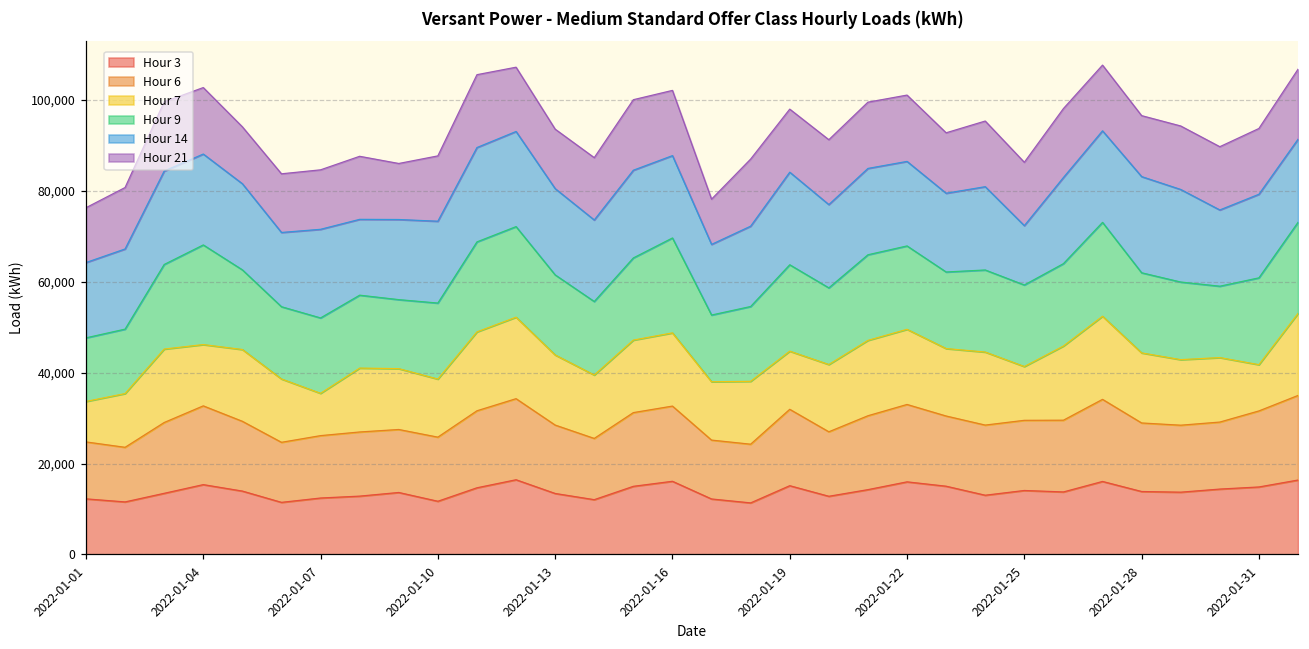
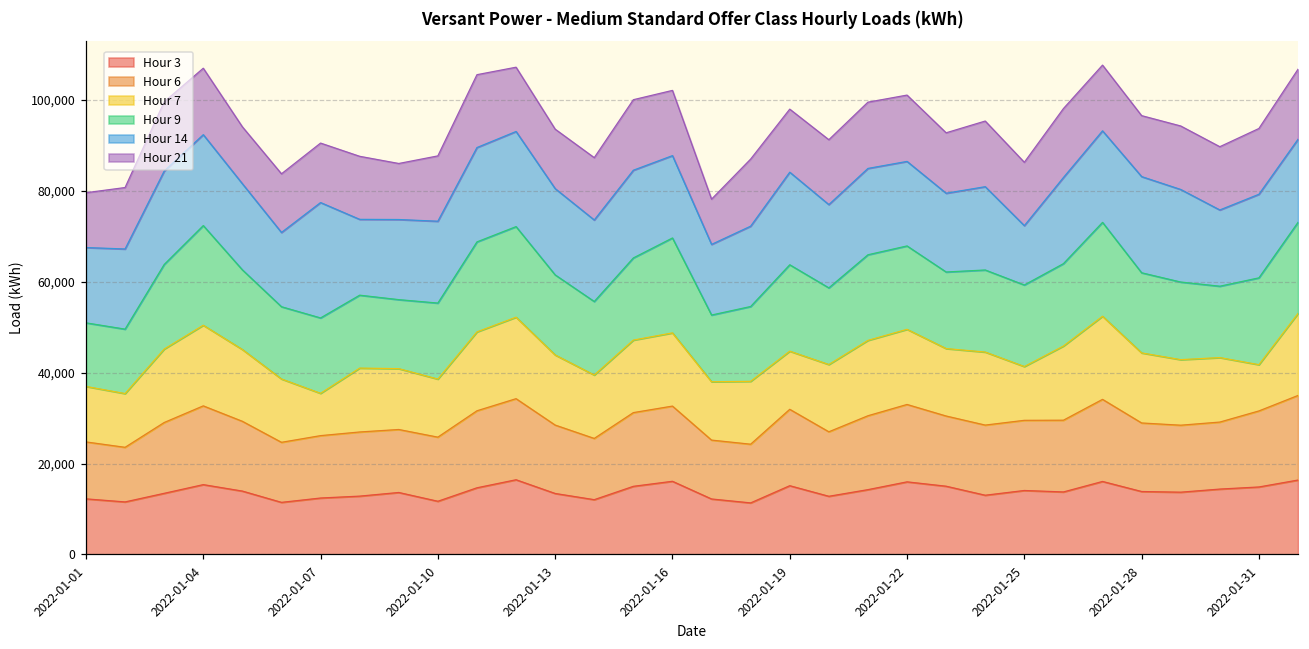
  {
    "Hour 7": {
-     "2022-01-01": "9,000",
-     "2022-01-04": "13,000",
+     "2022-01-01": "12,000",
+     "2022-01-04": "18,000",
      "2022-01-07": "9,000",
      "2022-01-10": "13,000",
      "2022-01-13": "15,000",
      "2022-01-16": "16,000",
      "2022-01-19": "13,000",
      "2022-01-22": "17,000",
      "2022-01-25": "12,000",
      "2022-01-28": "15,000",
      "2022-01-31": "10,000"
    },
    "Hour 9": {
      "2022-01-01": "14,000",
      "2022-01-04": "22,000",
      "2022-01-07": "17,000",
      "2022-01-10": "17,000",
      "2022-01-13": "18,000",
      "2022-01-16": "21,000",
      "2022-01-19": "19,000",
      "2022-01-22": "18,000",
      "2022-01-25": "18,000",
      "2022-01-28": "18,000",
      "2022-01-31": "19,000"
    },
    "Hour 14": {
      "2022-01-01": "17,000",
      "2022-01-04": "20,000",
-     "2022-01-07": "19,000",
+     "2022-01-07": "25,000",
      "2022-01-10": "18,000",
      "2022-01-13": "19,000",
      "2022-01-16": "18,000",
      "2022-01-19": "20,000",
      "2022-01-22": "19,000",
      "2022-01-25": "13,000",
      "2022-01-28": "21,000",
      "2022-01-31": "18,000"
    },
    "Hour 21": {
      "2022-01-01": "12,000",
      "2022-01-04": "15,000",
      "2022-01-07": "13,000",
      "2022-01-10": "14,000",
      "2022-01-13": "13,000",
      "2022-01-16": "14,000",
      "2022-01-19": "14,000",
      "2022-01-22": "15,000",
      "2022-01-25": "14,000",
      "2022-01-28": "13,000",
      "2022-01-31": "14,000"
    }
  }
